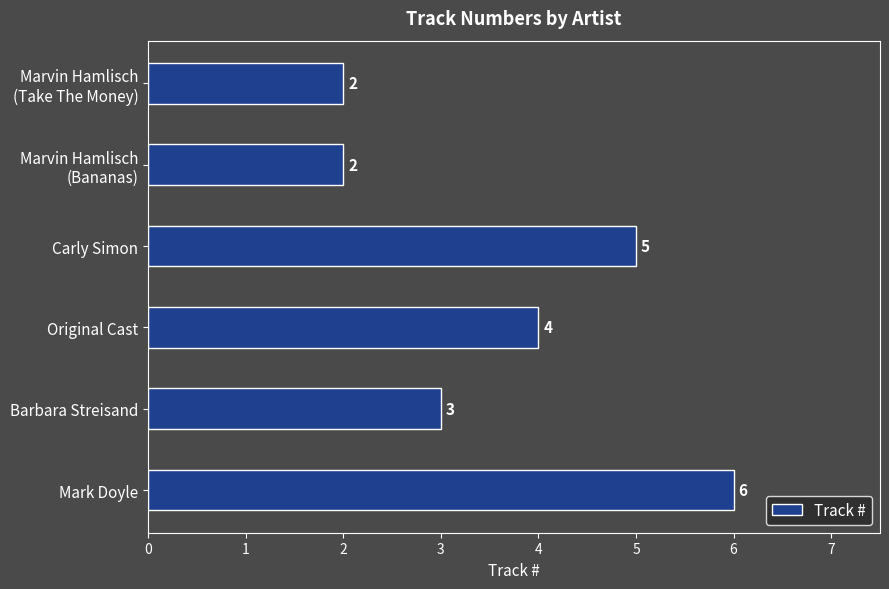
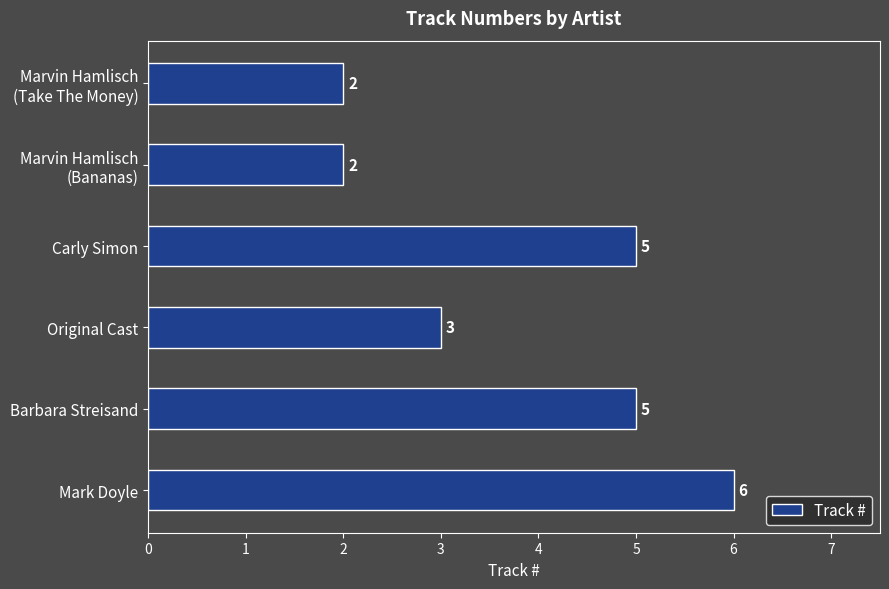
  {
    "Marvin Hamlisch (Take The Money)": 2,
    "Marvin Hamlisch (Bananas)": 2,
    "Carly Simon": 5,
-   "Original Cast": 4,
-   "Barbara Streisand": 3,
+   "Original Cast": 3,
+   "Barbara Streisand": 5,
    "Mark Doyle": 6
  }
